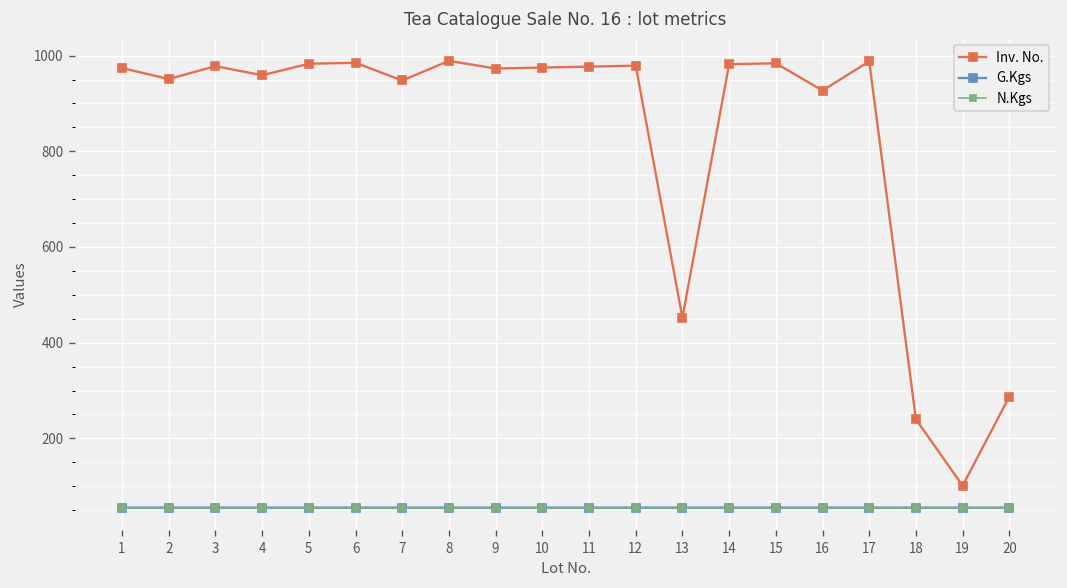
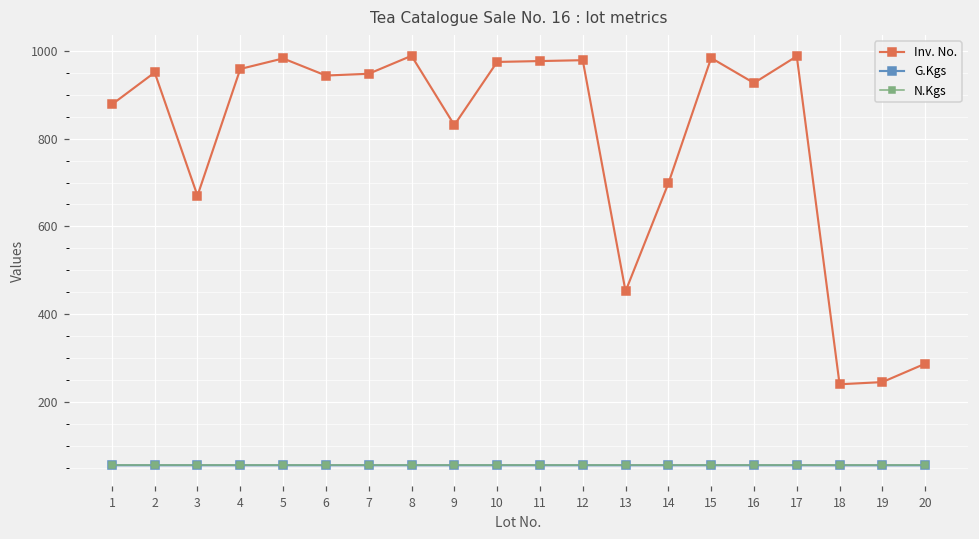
  {
    "Inv. No.": {
-     "1": 970,
+     "1": 880,
      "2": 950,
-     "3": 980,
+     "3": 670,
      "4": 960,
      "5": 980,
-     "6": 990,
+     "6": 940,
      "7": 950,
      "8": 990,
-     "9": 970,
+     "9": 830,
      "10": 980,
      "11": 980,
      "12": 980,
      "13": 450,
-     "14": 980,
+     "14": 700,
      "15": 980,
      "16": 930,
      "17": 990,
      "18": 240,
-     "19": 100,
+     "19": 250,
      "20": 290
    },
    "N.Kgs": {
      "1": 60,
      "2": 60,
      "3": 60,
      "4": 60,
      "5": 60,
      "6": 60,
      "7": 60,
      "8": 60,
      "9": 60,
      "10": 60,
      "11": 60,
      "12": 60,
      "13": 60,
      "14": 60,
      "15": 60,
      "16": 60,
      "17": 60,
      "18": 60,
      "19": 60,
      "20": 60
    }
  }
